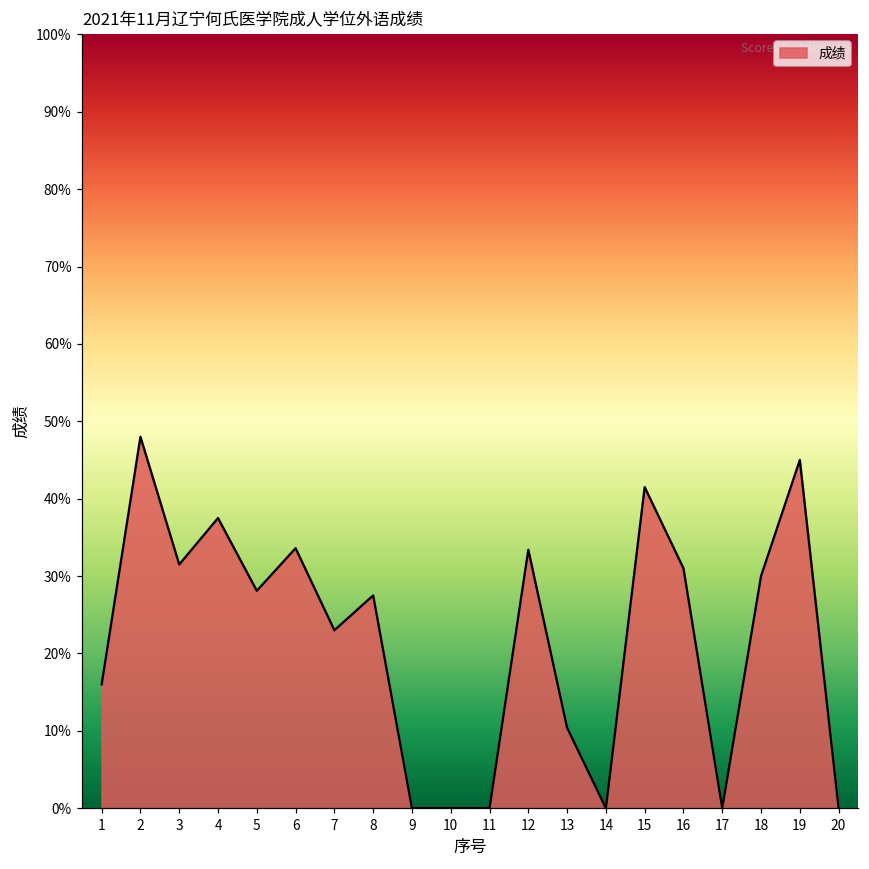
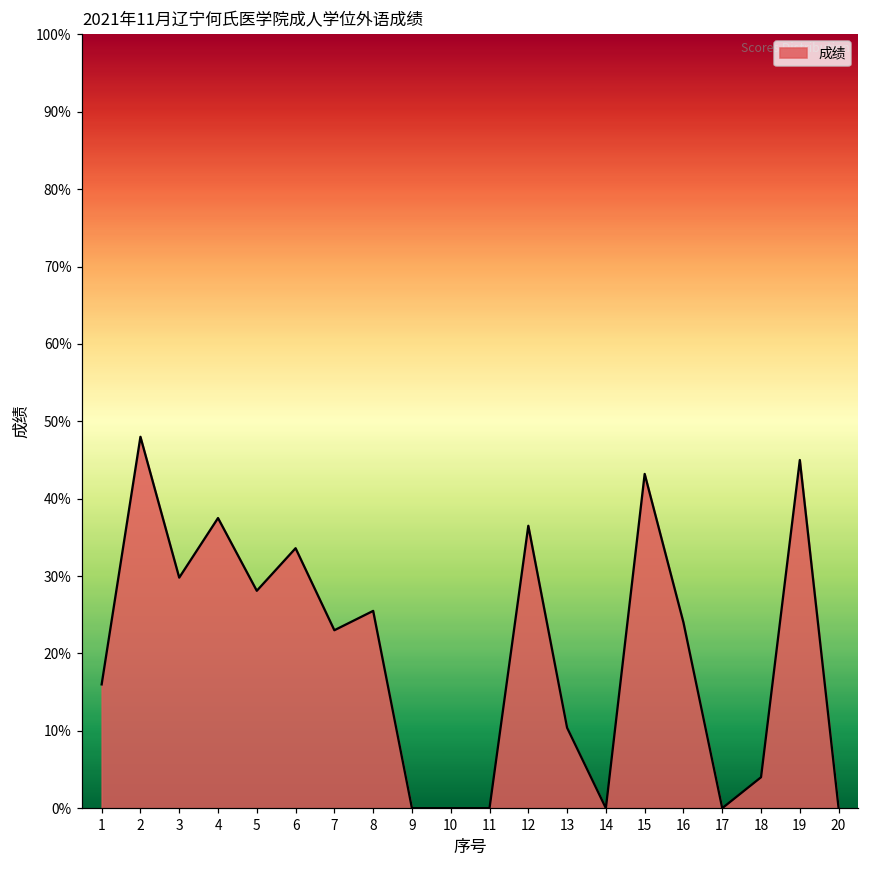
  {
    "1": "16%",
    "2": "48%",
-   "3": "32%",
+   "3": "30%",
    "4": "38%",
    "5": "28%",
    "6": "34%",
    "7": "23%",
-   "8": "28%",
+   "8": "26%",
    "9": "0%",
    "10": "0%",
    "11": "0%",
-   "12": "33%",
+   "12": "37%",
    "13": "10%",
    "14": "0%",
-   "15": "42%",
-   "16": "31%",
+   "15": "43%",
+   "16": "24%",
    "17": "0%",
-   "18": "30%",
+   "18": "4%",
    "19": "45%",
    "20": "0%"
  }
